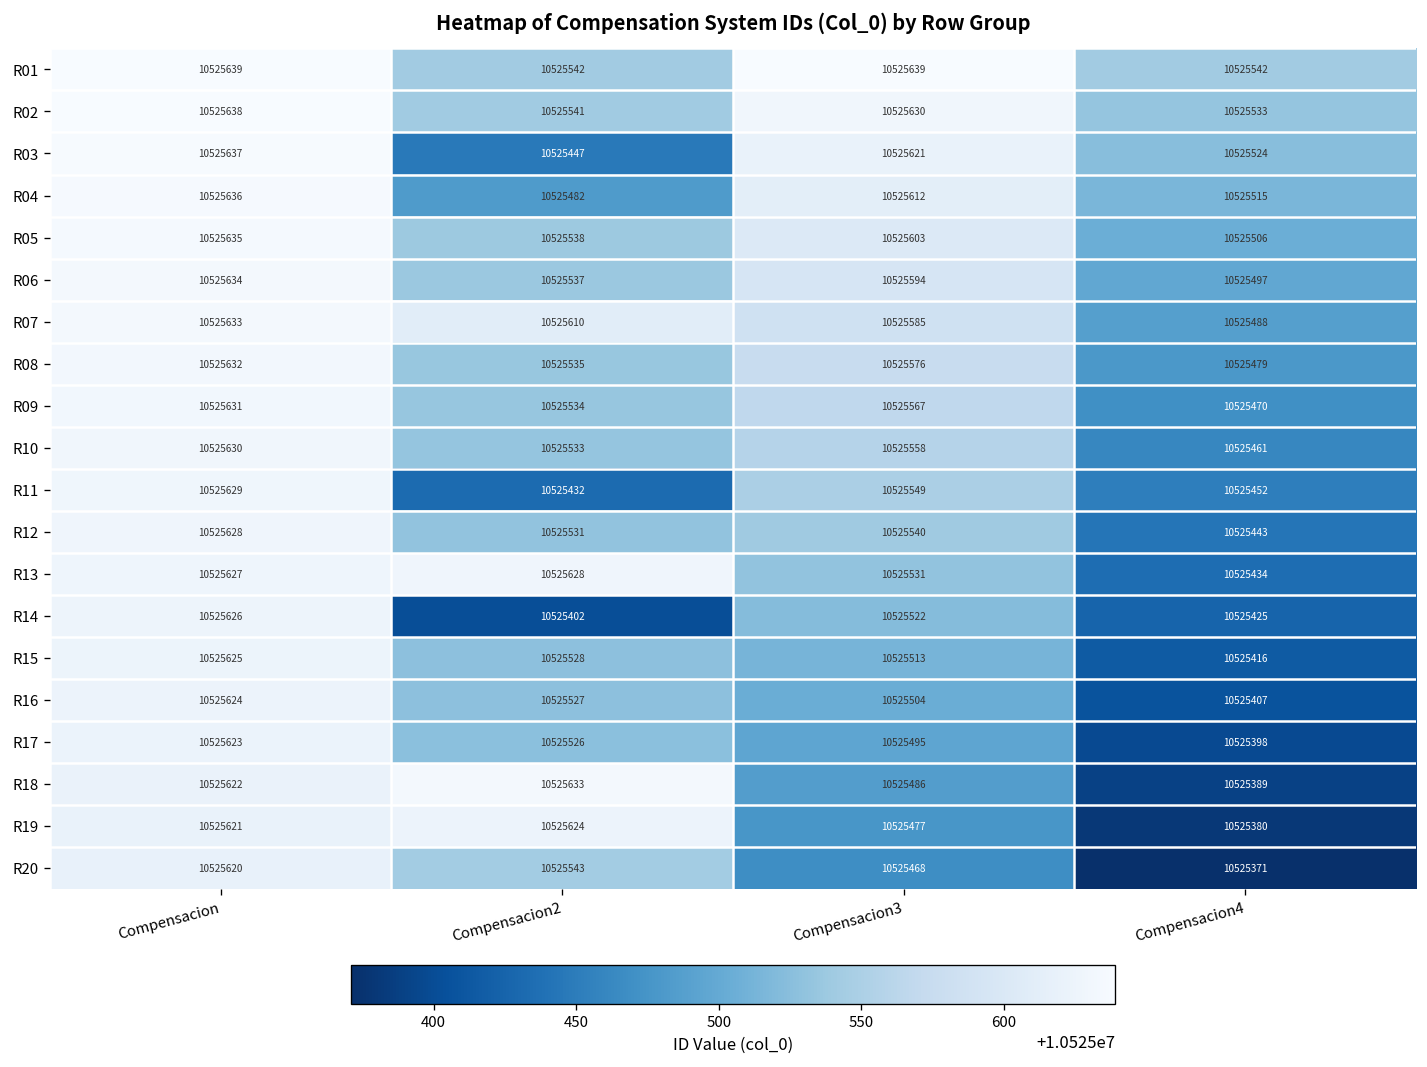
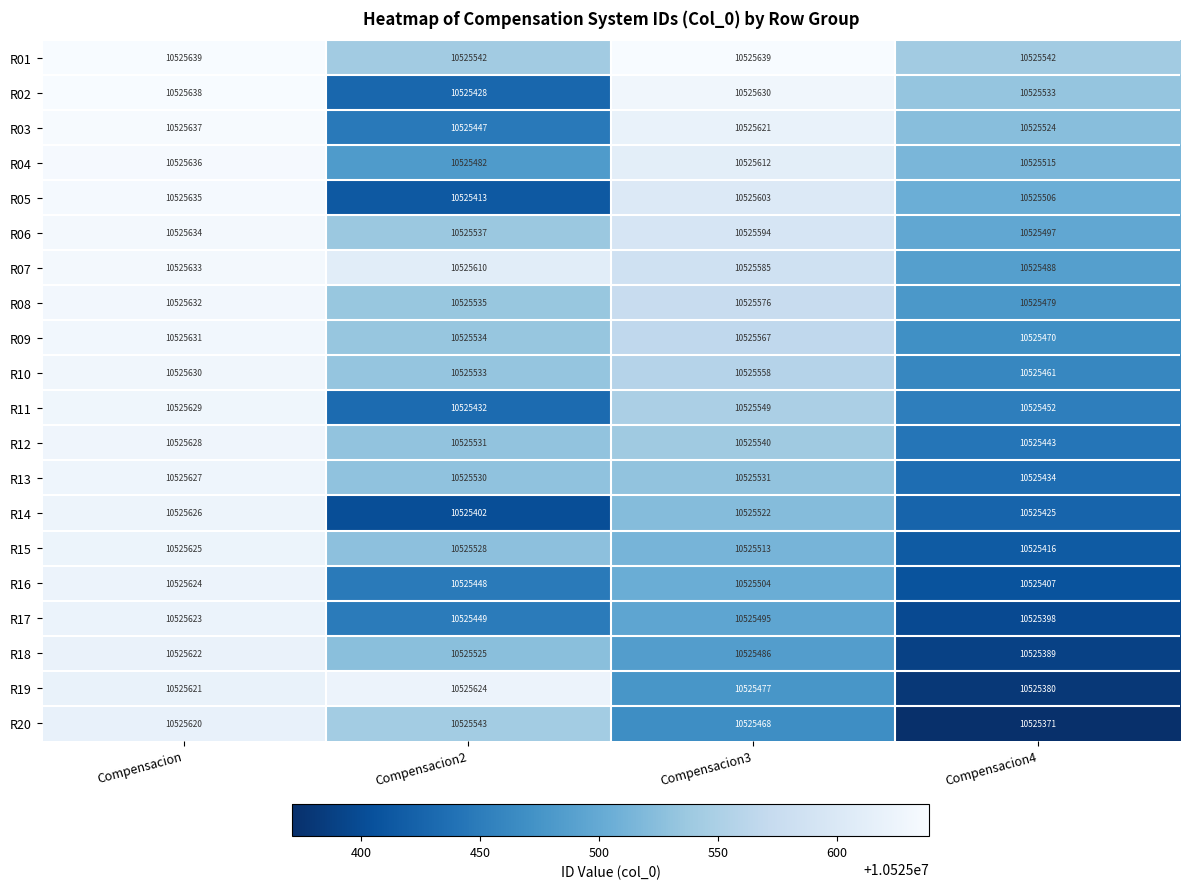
  {
    "R01": {
      "Compensacion": 10525639,
      "Compensacion2": 10525542,
      "Compensacion3": 10525639,
      "Compensacion4": 10525542
    },
    "R02": {
      "Compensacion": 10525638,
-     "Compensacion2": 10525541,
+     "Compensacion2": 10525428,
      "Compensacion3": 10525630,
      "Compensacion4": 10525533
    },
    "R03": {
      "Compensacion": 10525637,
      "Compensacion2": 10525447,
      "Compensacion3": 10525621,
      "Compensacion4": 10525524
    },
    "R04": {
      "Compensacion": 10525636,
      "Compensacion2": 10525482,
      "Compensacion3": 10525612,
      "Compensacion4": 10525515
    },
    "R05": {
      "Compensacion": 10525635,
-     "Compensacion2": 10525538,
+     "Compensacion2": 10525413,
      "Compensacion3": 10525603,
      "Compensacion4": 10525506
    },
    "R06": {
      "Compensacion": 10525634,
      "Compensacion2": 10525537,
      "Compensacion3": 10525594,
      "Compensacion4": 10525497
    },
    "R07": {
      "Compensacion": 10525633,
      "Compensacion2": 10525610,
      "Compensacion3": 10525585,
      "Compensacion4": 10525488
    },
    "R08": {
      "Compensacion": 10525632,
      "Compensacion2": 10525535,
      "Compensacion3": 10525576,
      "Compensacion4": 10525479
    },
    "R09": {
      "Compensacion": 10525631,
      "Compensacion2": 10525534,
      "Compensacion3": 10525567,
      "Compensacion4": 10525470
    },
    "R10": {
      "Compensacion": 10525630,
      "Compensacion2": 10525533,
      "Compensacion3": 10525558,
      "Compensacion4": 10525461
    },
    "R11": {
      "Compensacion": 10525629,
      "Compensacion2": 10525432,
      "Compensacion3": 10525549,
      "Compensacion4": 10525452
    },
    "R12": {
      "Compensacion": 10525628,
      "Compensacion2": 10525531,
      "Compensacion3": 10525540,
      "Compensacion4": 10525443
    },
    "R13": {
      "Compensacion": 10525627,
-     "Compensacion2": 10525628,
+     "Compensacion2": 10525530,
      "Compensacion3": 10525531,
      "Compensacion4": 10525434
    },
    "R14": {
      "Compensacion": 10525626,
      "Compensacion2": 10525402,
      "Compensacion3": 10525522,
      "Compensacion4": 10525425
    },
    "R15": {
      "Compensacion": 10525625,
      "Compensacion2": 10525528,
      "Compensacion3": 10525513,
      "Compensacion4": 10525416
    },
    "R16": {
      "Compensacion": 10525624,
-     "Compensacion2": 10525527,
+     "Compensacion2": 10525448,
      "Compensacion3": 10525504,
      "Compensacion4": 10525407
    },
    "R17": {
      "Compensacion": 10525623,
-     "Compensacion2": 10525526,
+     "Compensacion2": 10525449,
      "Compensacion3": 10525495,
      "Compensacion4": 10525398
    },
    "R18": {
      "Compensacion": 10525622,
-     "Compensacion2": 10525633,
+     "Compensacion2": 10525525,
      "Compensacion3": 10525486,
      "Compensacion4": 10525389
    },
    "R19": {
      "Compensacion": 10525621,
      "Compensacion2": 10525624,
      "Compensacion3": 10525477,
      "Compensacion4": 10525380
    },
    "R20": {
      "Compensacion": 10525620,
      "Compensacion2": 10525543,
      "Compensacion3": 10525468,
      "Compensacion4": 10525371
    }
  }
